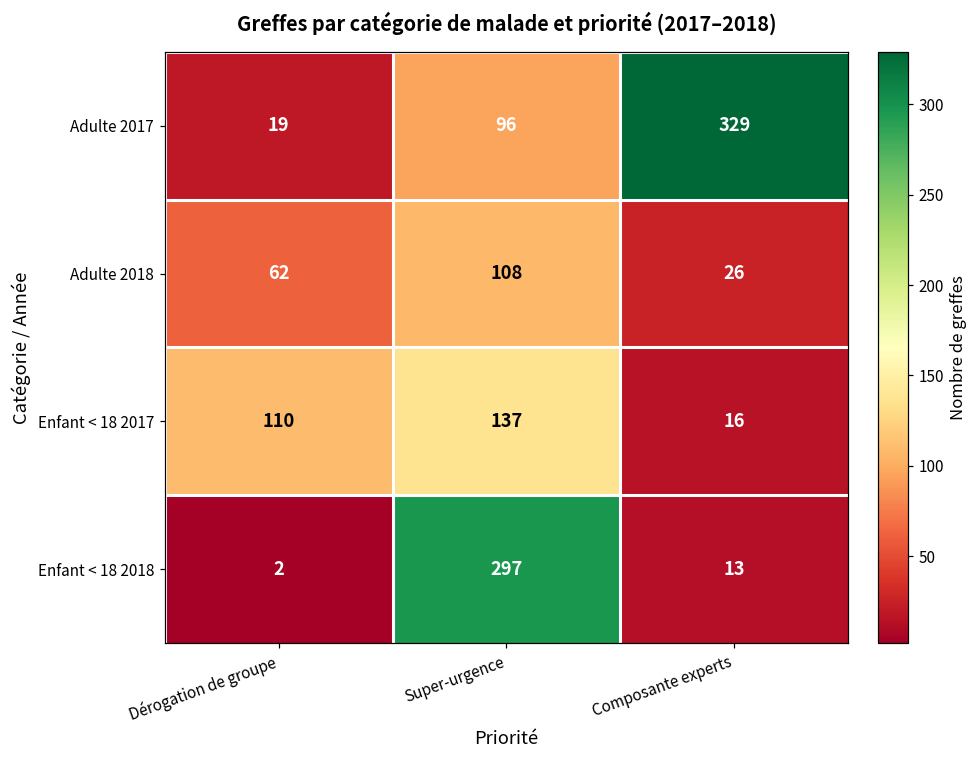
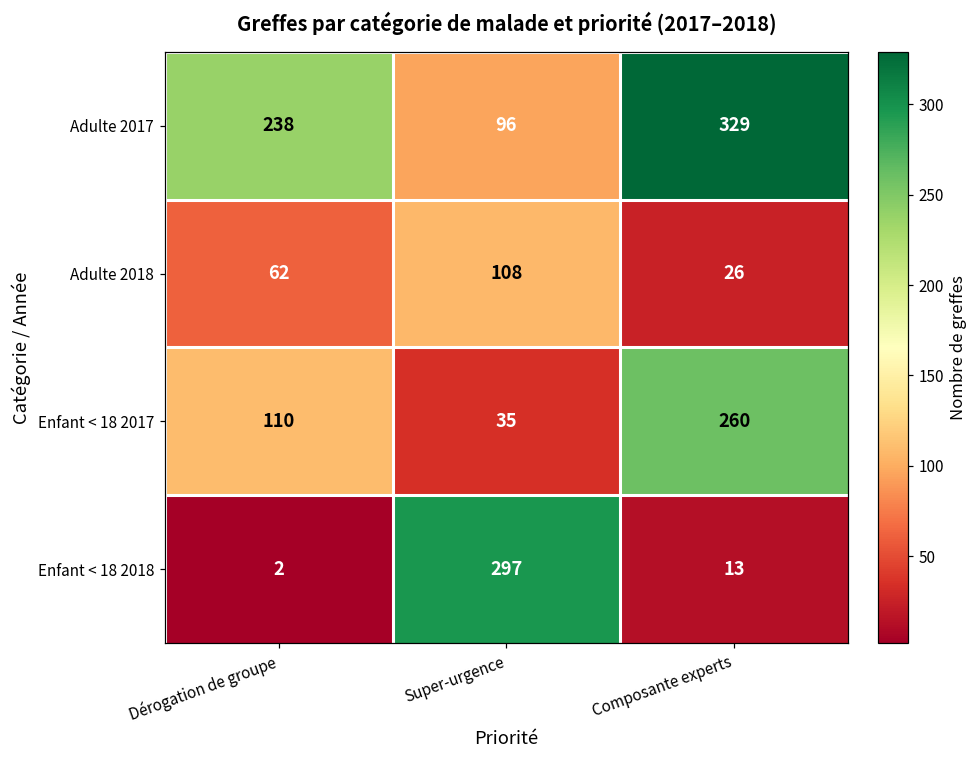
  {
    "Adulte 2017": {
-     "Dérogation de groupe": 19,
+     "Dérogation de groupe": 238,
      "Super-urgence": 96,
      "Composante experts": 329
    },
    "Adulte 2018": {
      "Dérogation de groupe": 62,
      "Super-urgence": 108,
      "Composante experts": 26
    },
    "Enfant < 18 2017": {
      "Dérogation de groupe": 110,
-     "Super-urgence": 137,
-     "Composante experts": 16
+     "Super-urgence": 35,
+     "Composante experts": 260
    },
    "Enfant < 18 2018": {
      "Dérogation de groupe": 2,
      "Super-urgence": 297,
      "Composante experts": 13
    }
  }
